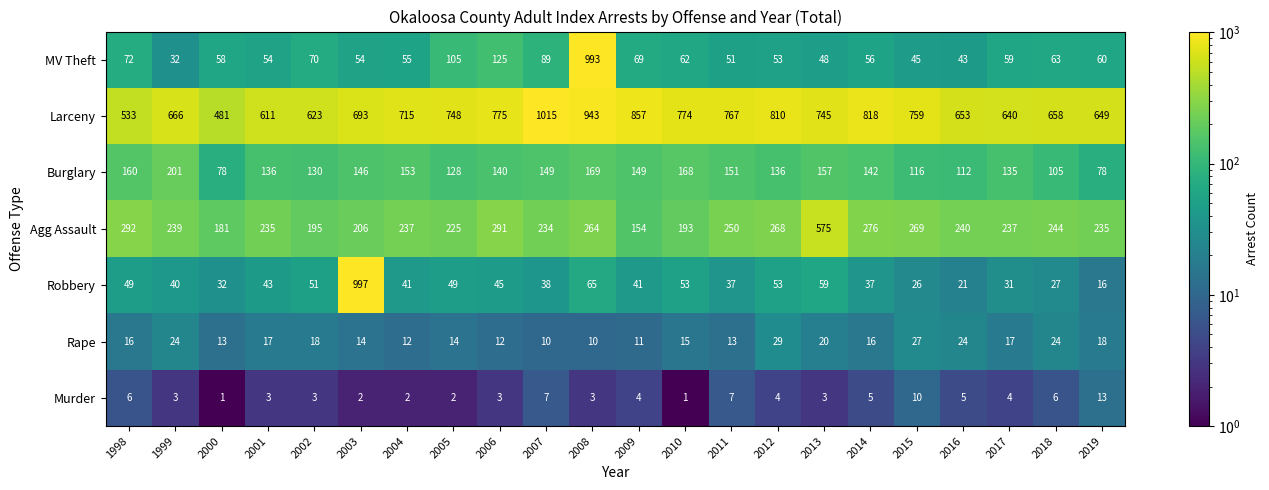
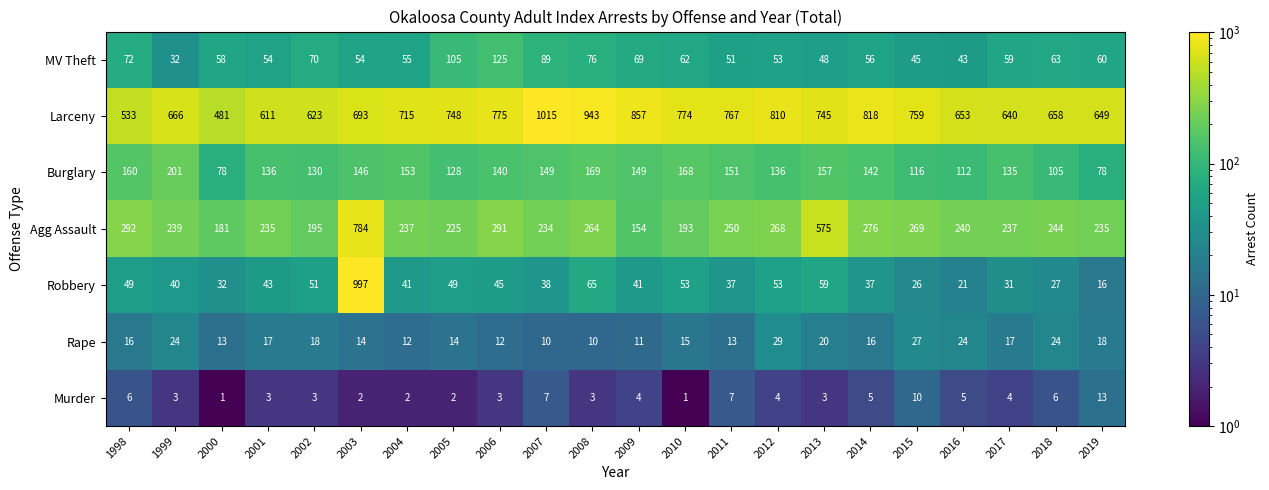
  {
    "MV Theft": {
      "1998": 72,
      "1999": 32,
      "2000": 58,
      "2001": 54,
      "2002": 70,
      "2003": 54,
      "2004": 55,
      "2005": 105,
      "2006": 125,
      "2007": 89,
-     "2008": 993,
+     "2008": 76,
      "2009": 69,
      "2010": 62,
      "2011": 51,
      "2012": 53,
      "2013": 48,
      "2014": 56,
      "2015": 45,
      "2016": 43,
      "2017": 59,
      "2018": 63,
      "2019": 60
    },
    "Larceny": {
      "1998": 533,
      "1999": 666,
      "2000": 481,
      "2001": 611,
      "2002": 623,
      "2003": 693,
      "2004": 715,
      "2005": 748,
      "2006": 775,
      "2007": 1015,
      "2008": 943,
      "2009": 857,
      "2010": 774,
      "2011": 767,
      "2012": 810,
      "2013": 745,
      "2014": 818,
      "2015": 759,
      "2016": 653,
      "2017": 640,
      "2018": 658,
      "2019": 649
    },
    "Burglary": {
      "1998": 160,
      "1999": 201,
      "2000": 78,
      "2001": 136,
      "2002": 130,
      "2003": 146,
      "2004": 153,
      "2005": 128,
      "2006": 140,
      "2007": 149,
      "2008": 169,
      "2009": 149,
      "2010": 168,
      "2011": 151,
      "2012": 136,
      "2013": 157,
      "2014": 142,
      "2015": 116,
      "2016": 112,
      "2017": 135,
      "2018": 105,
      "2019": 78
    },
    "Agg Assault": {
      "1998": 292,
      "1999": 239,
      "2000": 181,
      "2001": 235,
      "2002": 195,
-     "2003": 206,
+     "2003": 784,
      "2004": 237,
      "2005": 225,
      "2006": 291,
      "2007": 234,
      "2008": 264,
      "2009": 154,
      "2010": 193,
      "2011": 250,
      "2012": 268,
      "2013": 575,
      "2014": 276,
      "2015": 269,
      "2016": 240,
      "2017": 237,
      "2018": 244,
      "2019": 235
    },
    "Robbery": {
      "1998": 49,
      "1999": 40,
      "2000": 32,
      "2001": 43,
      "2002": 51,
      "2003": 997,
      "2004": 41,
      "2005": 49,
      "2006": 45,
      "2007": 38,
      "2008": 65,
      "2009": 41,
      "2010": 53,
      "2011": 37,
      "2012": 53,
      "2013": 59,
      "2014": 37,
      "2015": 26,
      "2016": 21,
      "2017": 31,
      "2018": 27,
      "2019": 16
    },
    "Rape": {
      "1998": 16,
      "1999": 24,
      "2000": 13,
      "2001": 17,
      "2002": 18,
      "2003": 14,
      "2004": 12,
      "2005": 14,
      "2006": 12,
      "2007": 10,
      "2008": 10,
      "2009": 11,
      "2010": 15,
      "2011": 13,
      "2012": 29,
      "2013": 20,
      "2014": 16,
      "2015": 27,
      "2016": 24,
      "2017": 17,
      "2018": 24,
      "2019": 18
    },
    "Murder": {
      "1998": 6,
      "1999": 3,
      "2000": 1,
      "2001": 3,
      "2002": 3,
      "2003": 2,
      "2004": 2,
      "2005": 2,
      "2006": 3,
      "2007": 7,
      "2008": 3,
      "2009": 4,
      "2010": 1,
      "2011": 7,
      "2012": 4,
      "2013": 3,
      "2014": 5,
      "2015": 10,
      "2016": 5,
      "2017": 4,
      "2018": 6,
      "2019": 13
    }
  }
